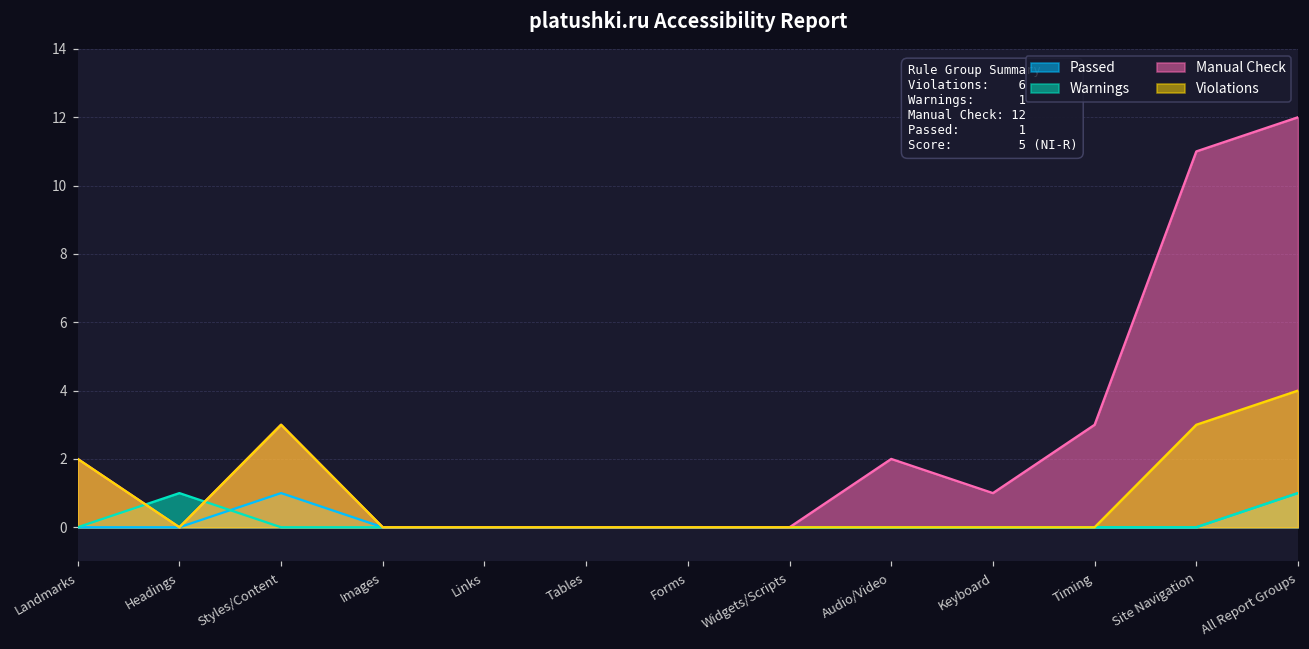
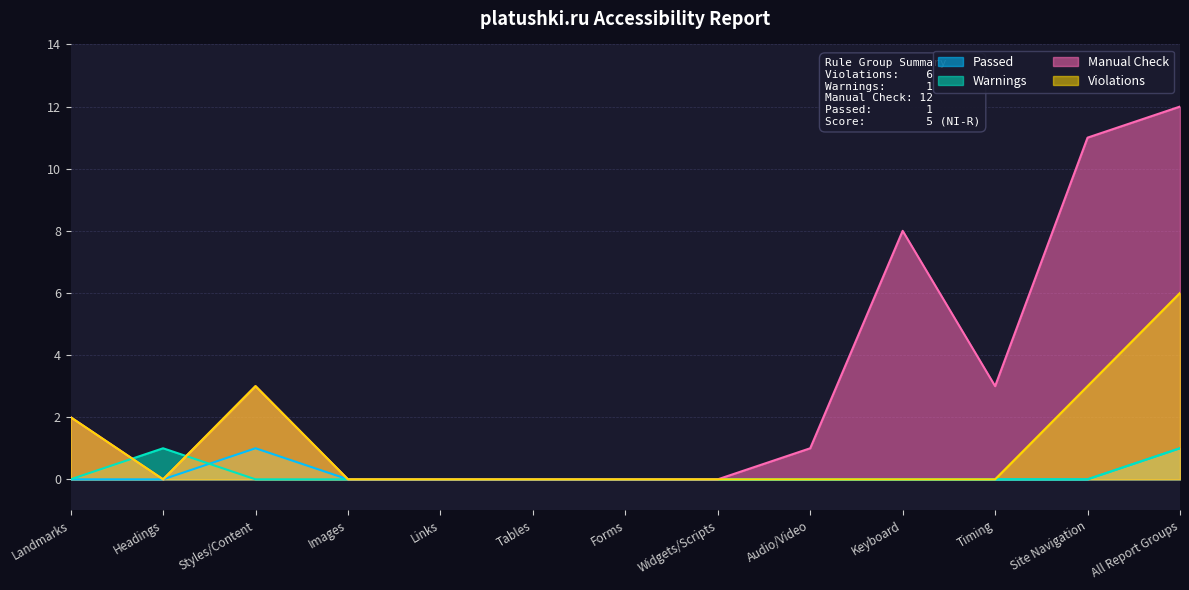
  {
    "Passed": {
      "Styles/Content": 1
    },
    "Warnings": {
      "Headings": 1,
      "Styles/Content": 0
    },
    "Manual Check": {
-     "Audio/Video": 2,
-     "Keyboard": 1,
+     "Audio/Video": 1,
+     "Keyboard": 8,
      "Timing": 3,
      "Site Navigation": 11,
      "All Report Groups": 12
    },
    "Violations": {
      "Site Navigation": 3,
-     "All Report Groups": 4
+     "All Report Groups": 6
    }
  }
